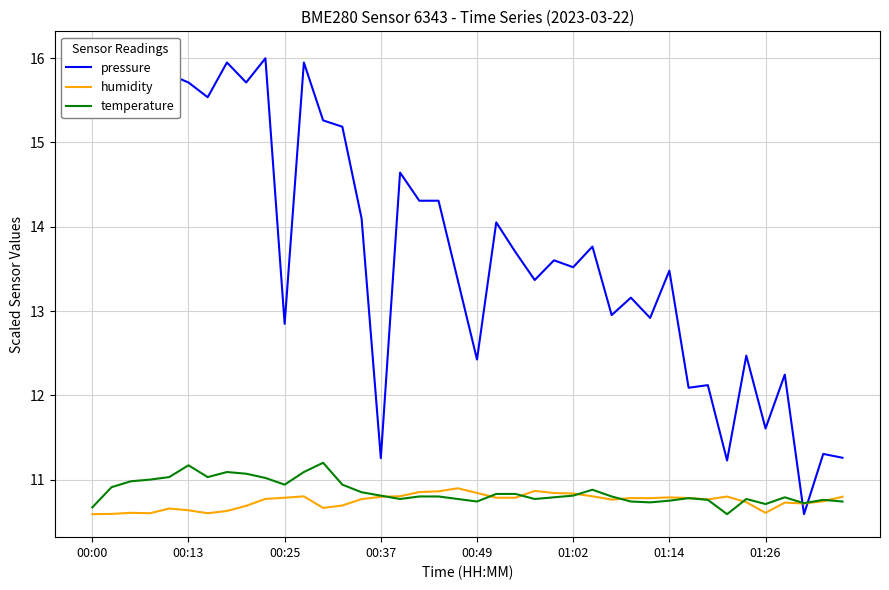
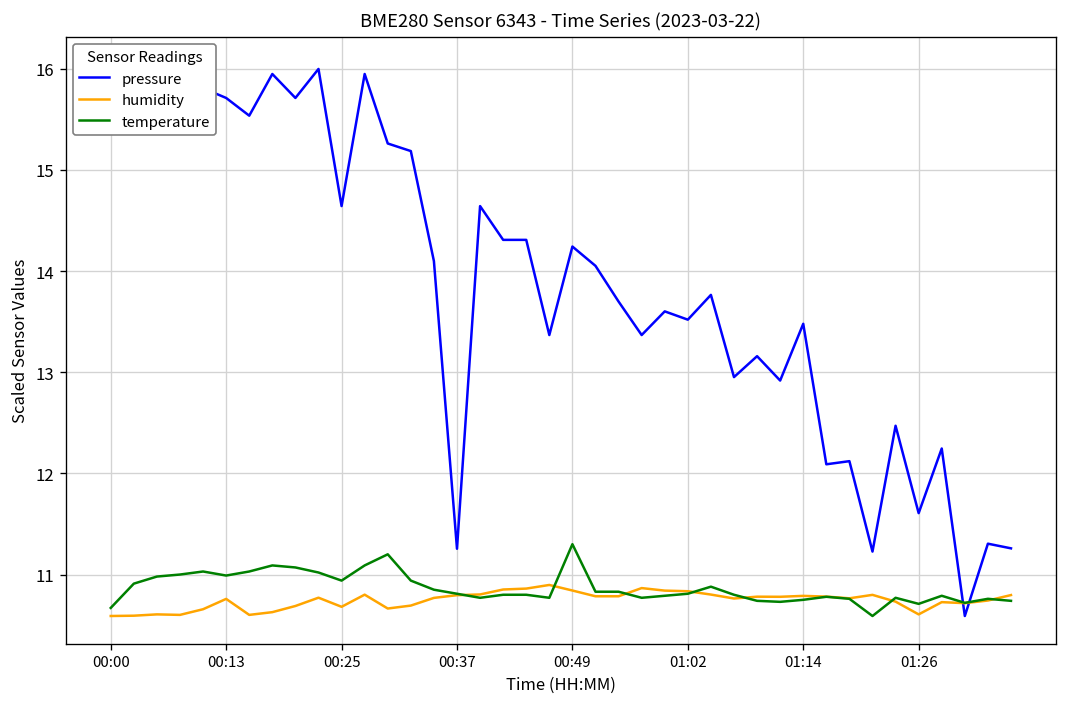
  {
    "pressure": {
      "00:13": 15.7,
-     "00:25": 12.8,
+     "00:25": 14.6,
      "00:37": 11.3,
-     "00:49": 12.4,
+     "00:49": 14.2,
      "01:02": 13.5,
      "01:14": 13.5,
      "01:26": 11.6
    },
    "humidity": {
      "00:00": 10.6,
-     "00:13": 10.6,
-     "00:25": 10.8,
+     "00:13": 10.8,
+     "00:25": 10.7,
      "00:49": 10.8,
      "01:14": 10.8,
      "01:26": 10.6
    },
    "temperature": {
      "00:00": 10.7,
-     "00:13": 11.2,
+     "00:13": 11.0,
      "00:25": 10.9,
-     "00:49": 10.7,
+     "00:49": 11.3,
      "01:14": 10.8,
      "01:26": 10.7
    }
  }
